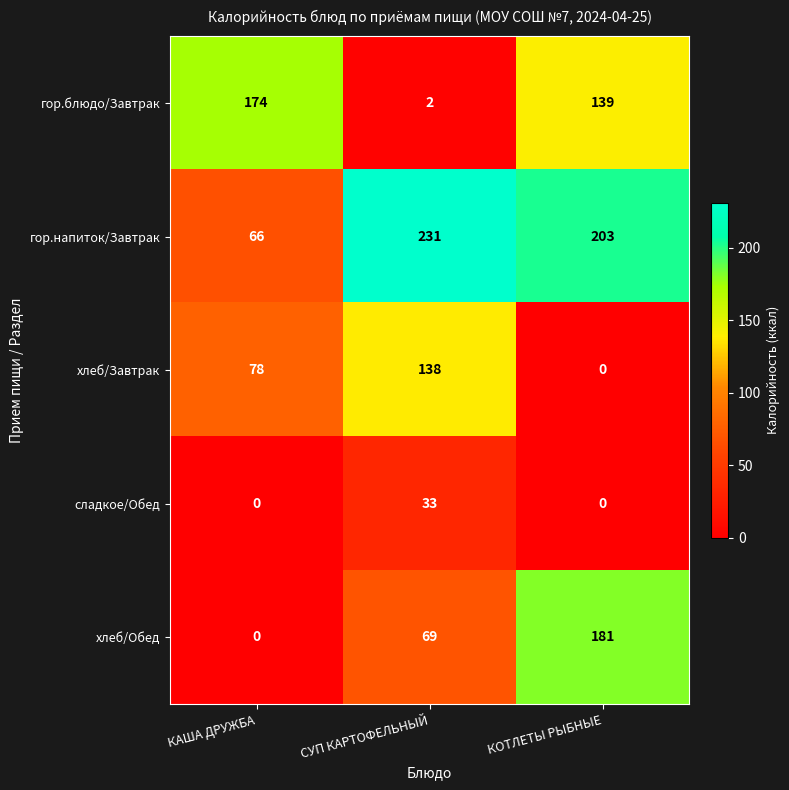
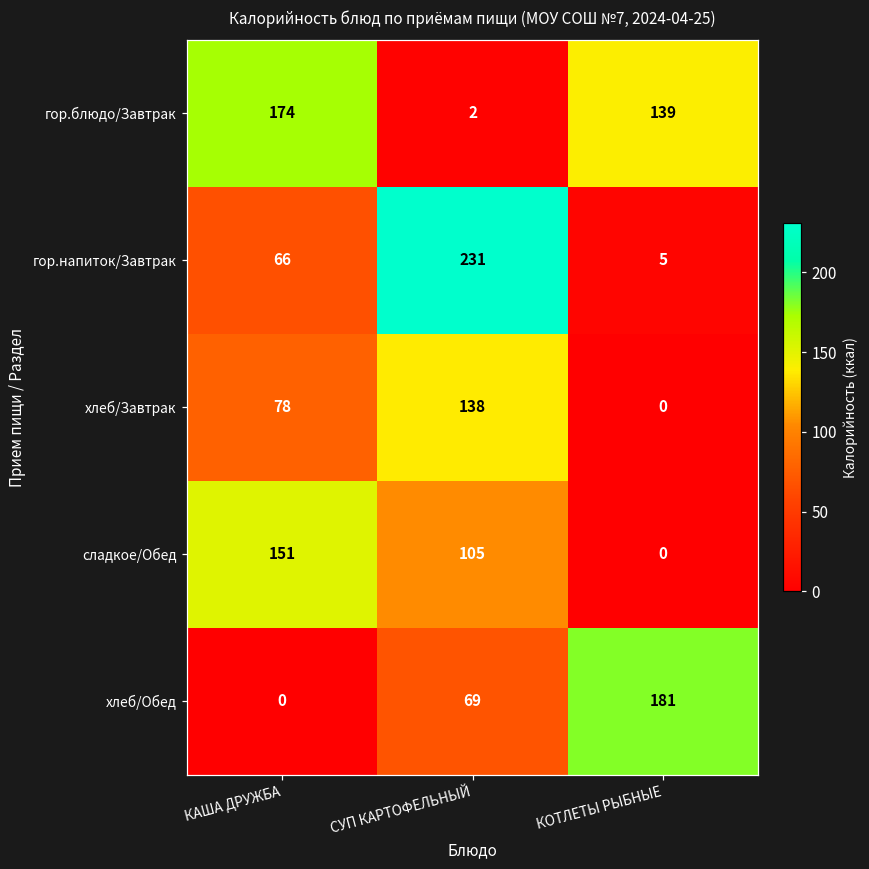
  {
    "гор.блюдо/Завтрак": {
      "КАША ДРУЖБА": 174,
      "СУП КАРТОФЕЛЬНЫЙ": 2,
      "КОТЛЕТЫ РЫБНЫЕ": 139
    },
    "гор.напиток/Завтрак": {
      "КАША ДРУЖБА": 66,
      "СУП КАРТОФЕЛЬНЫЙ": 231,
-     "КОТЛЕТЫ РЫБНЫЕ": 203
+     "КОТЛЕТЫ РЫБНЫЕ": 5
    },
    "хлеб/Завтрак": {
      "КАША ДРУЖБА": 78,
      "СУП КАРТОФЕЛЬНЫЙ": 138,
      "КОТЛЕТЫ РЫБНЫЕ": 0
    },
    "сладкое/Обед": {
-     "КАША ДРУЖБА": 0,
-     "СУП КАРТОФЕЛЬНЫЙ": 33,
+     "КАША ДРУЖБА": 151,
+     "СУП КАРТОФЕЛЬНЫЙ": 105,
      "КОТЛЕТЫ РЫБНЫЕ": 0
    },
    "хлеб/Обед": {
      "КАША ДРУЖБА": 0,
      "СУП КАРТОФЕЛЬНЫЙ": 69,
      "КОТЛЕТЫ РЫБНЫЕ": 181
    }
  }
